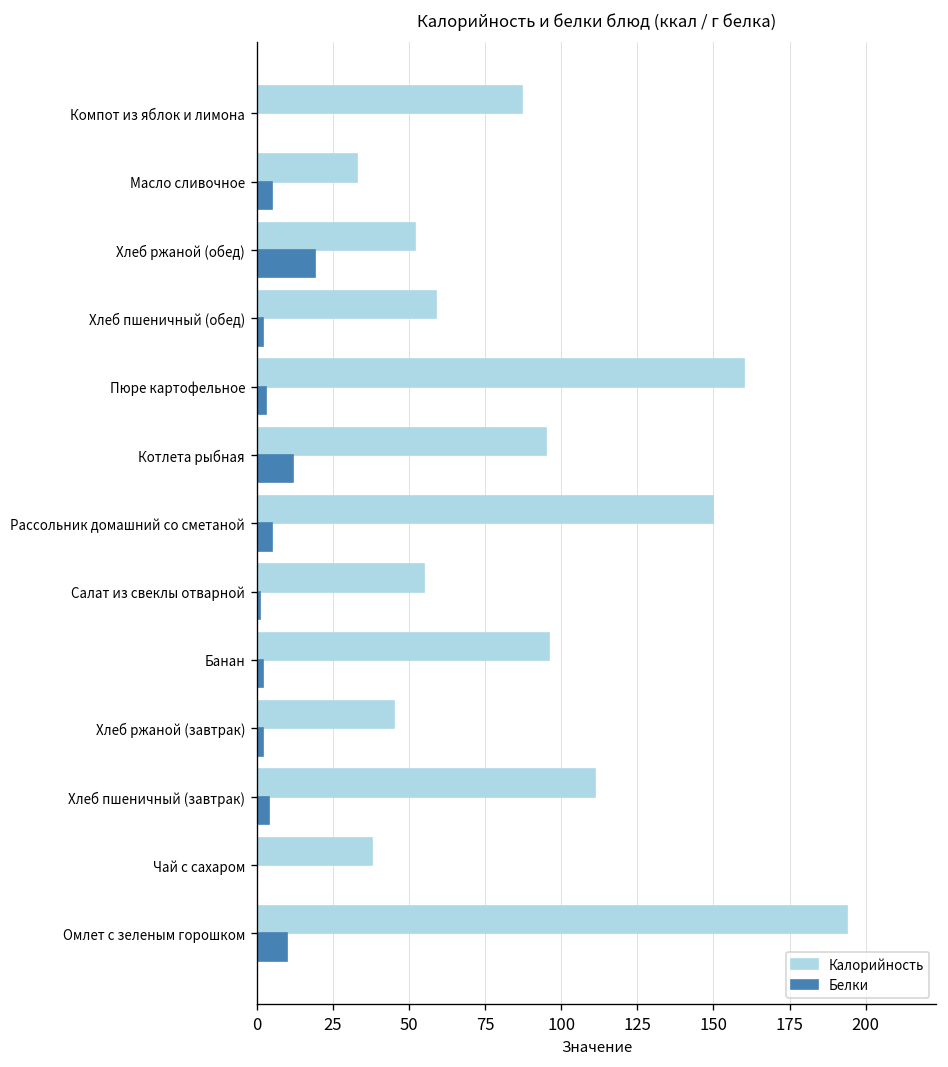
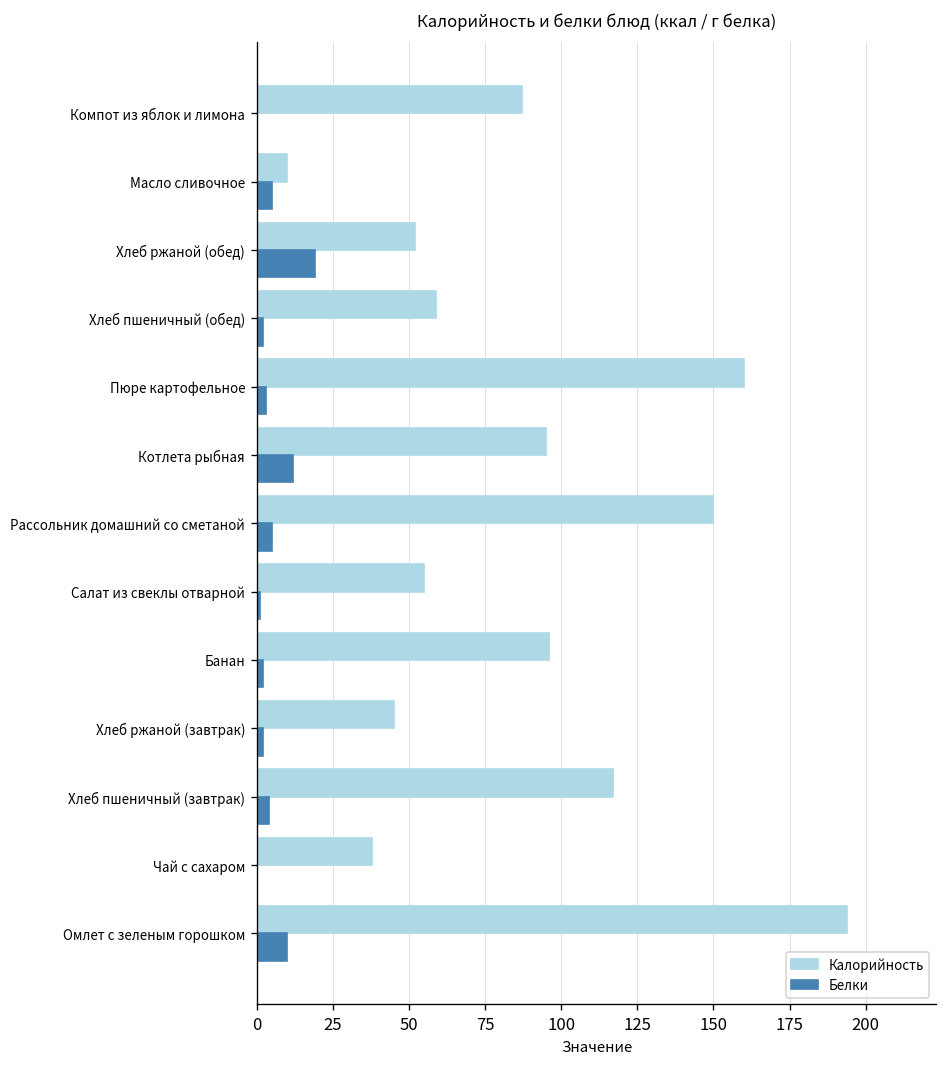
  {
    "Калорийность": {
      "Компот из яблок и лимона": 87,
-     "Масло сливочное": 33,
+     "Масло сливочное": 10,
      "Хлеб ржаной (обед)": 52,
      "Хлеб пшеничный (обед)": 59,
      "Пюре картофельное": 160,
      "Котлета рыбная": 95,
      "Рассольник домашний со сметаной": 150,
      "Салат из свеклы отварной": 55,
      "Банан": 96,
      "Хлеб ржаной (завтрак)": 45,
-     "Хлеб пшеничный (завтрак)": 111,
+     "Хлеб пшеничный (завтрак)": 117,
      "Чай с сахаром": 38,
      "Омлет с зеленым горошком": 194
    },
    "Белки": {
      "Компот из яблок и лимона": 0,
      "Масло сливочное": 5,
      "Хлеб ржаной (обед)": 19,
      "Хлеб пшеничный (обед)": 2,
      "Пюре картофельное": 3,
      "Котлета рыбная": 12,
      "Рассольник домашний со сметаной": 5,
      "Салат из свеклы отварной": 1,
      "Банан": 2,
      "Хлеб ржаной (завтрак)": 2,
      "Хлеб пшеничный (завтрак)": 4,
      "Чай с сахаром": 0,
      "Омлет с зеленым горошком": 10
    }
  }
